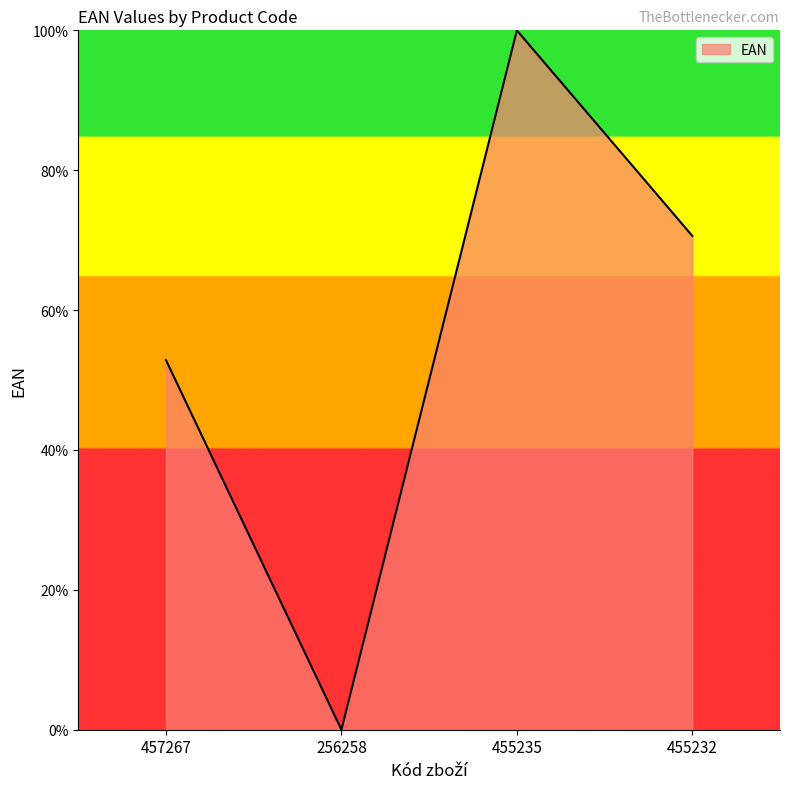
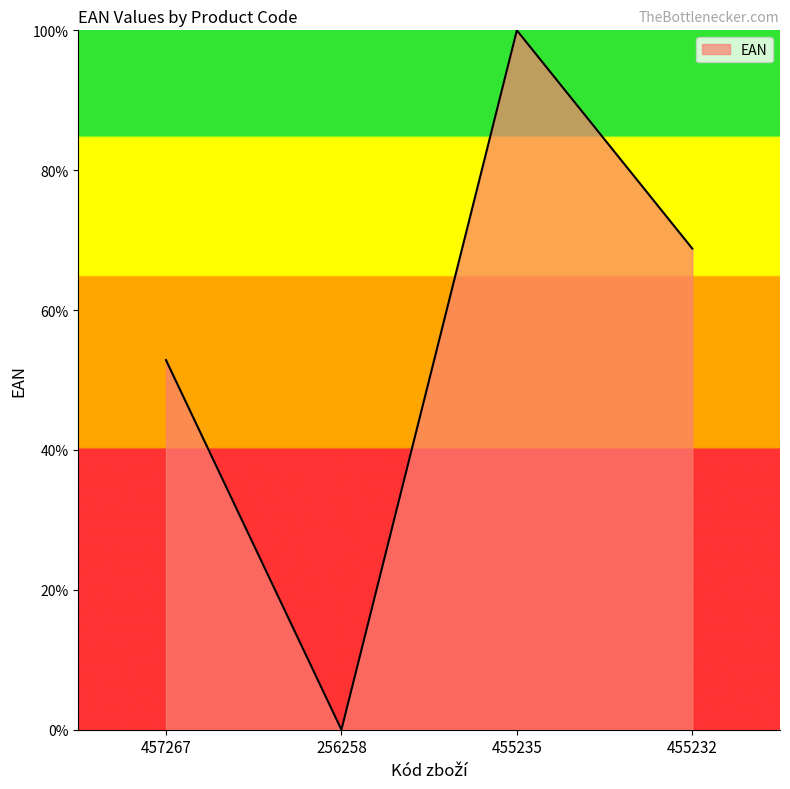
  {
    "457267": "53%",
    "256258": "0%",
    "455235": "100%",
-   "455232": "71%"
+   "455232": "69%"
  }
